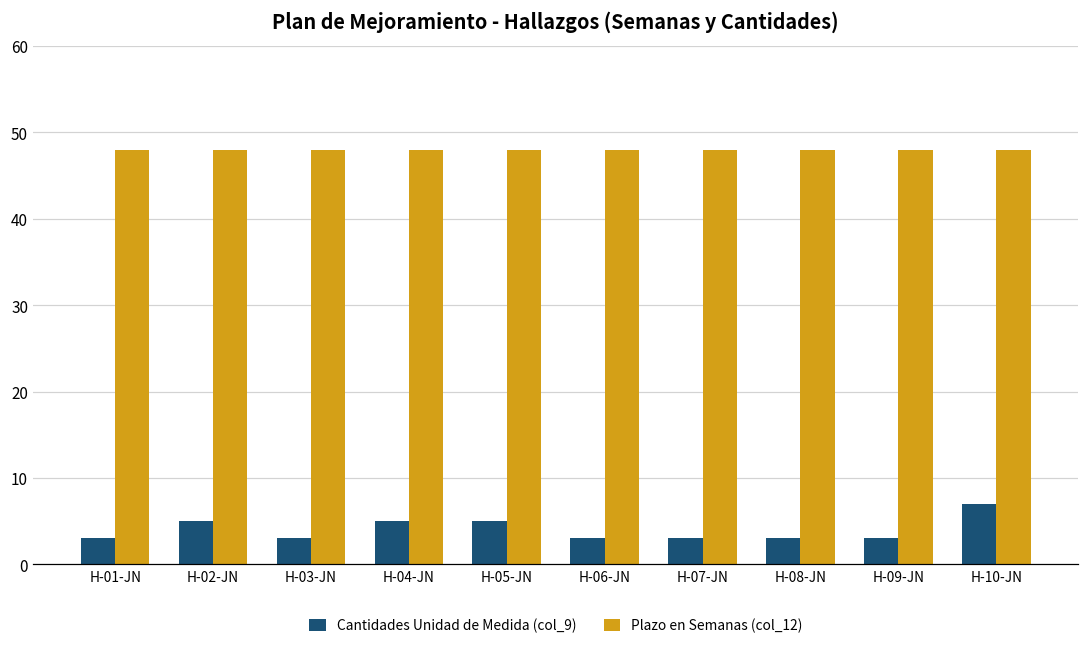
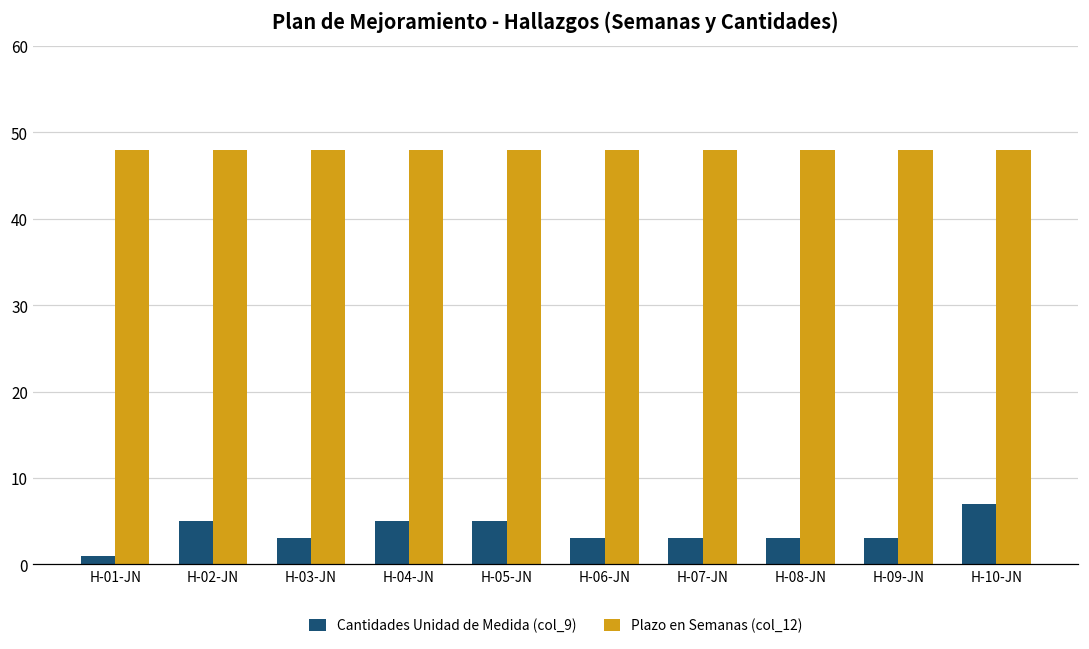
  {
    "Cantidades Unidad de Medida (col_9)": {
-     "H-01-JN": 3,
+     "H-01-JN": 1,
      "H-02-JN": 5,
      "H-03-JN": 3,
      "H-04-JN": 5,
      "H-05-JN": 5,
      "H-06-JN": 3,
      "H-07-JN": 3,
      "H-08-JN": 3,
      "H-09-JN": 3,
      "H-10-JN": 7
    },
    "Plazo en Semanas (col_12)": {
      "H-01-JN": 48,
      "H-02-JN": 48,
      "H-03-JN": 48,
      "H-04-JN": 48,
      "H-05-JN": 48,
      "H-06-JN": 48,
      "H-07-JN": 48,
      "H-08-JN": 48,
      "H-09-JN": 48,
      "H-10-JN": 48
    }
  }
